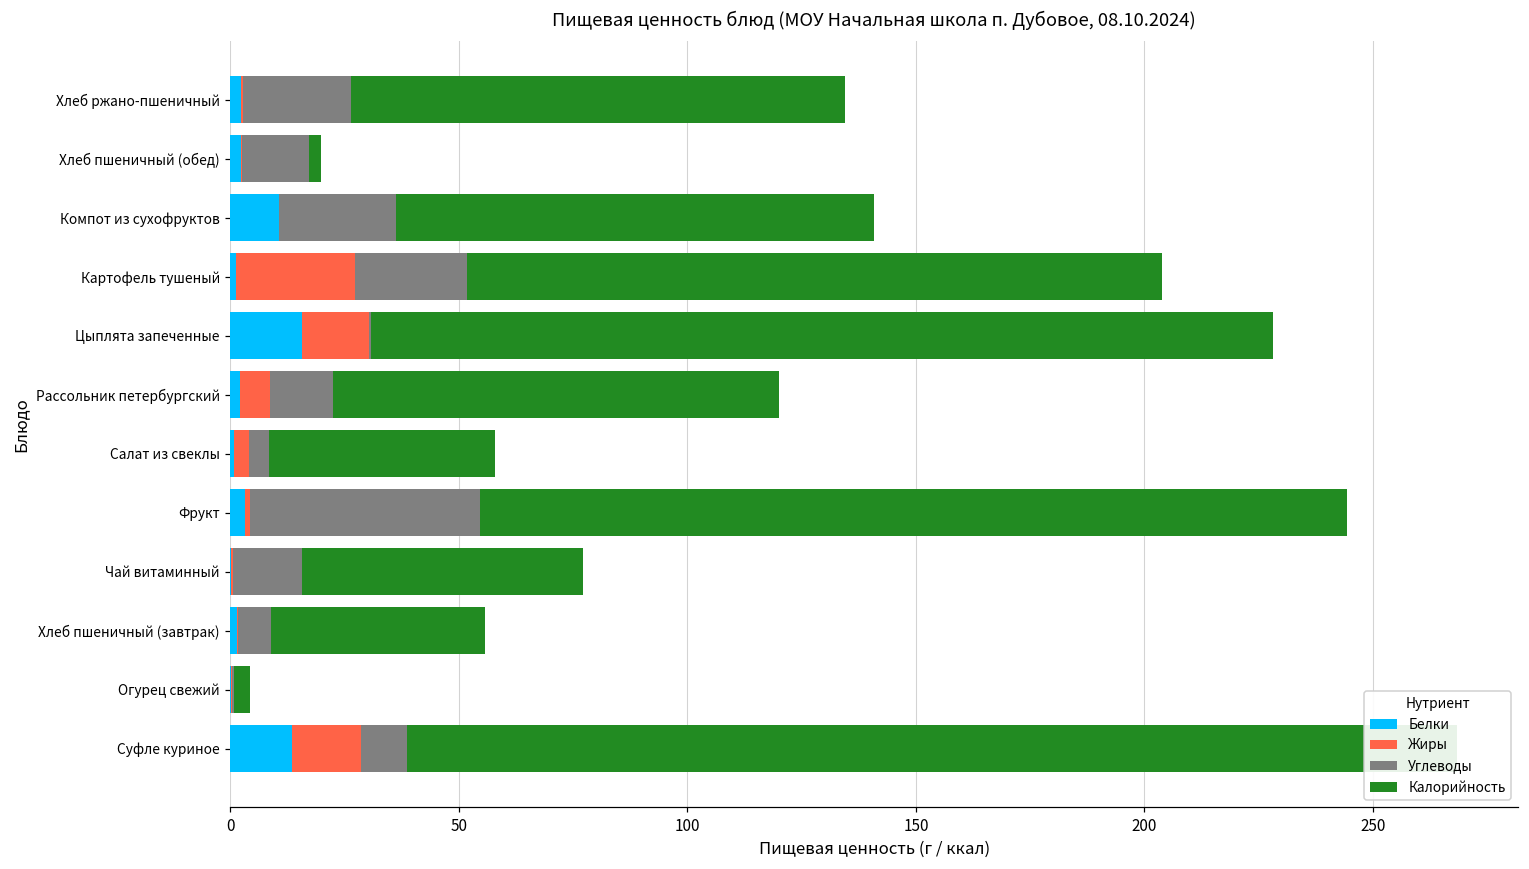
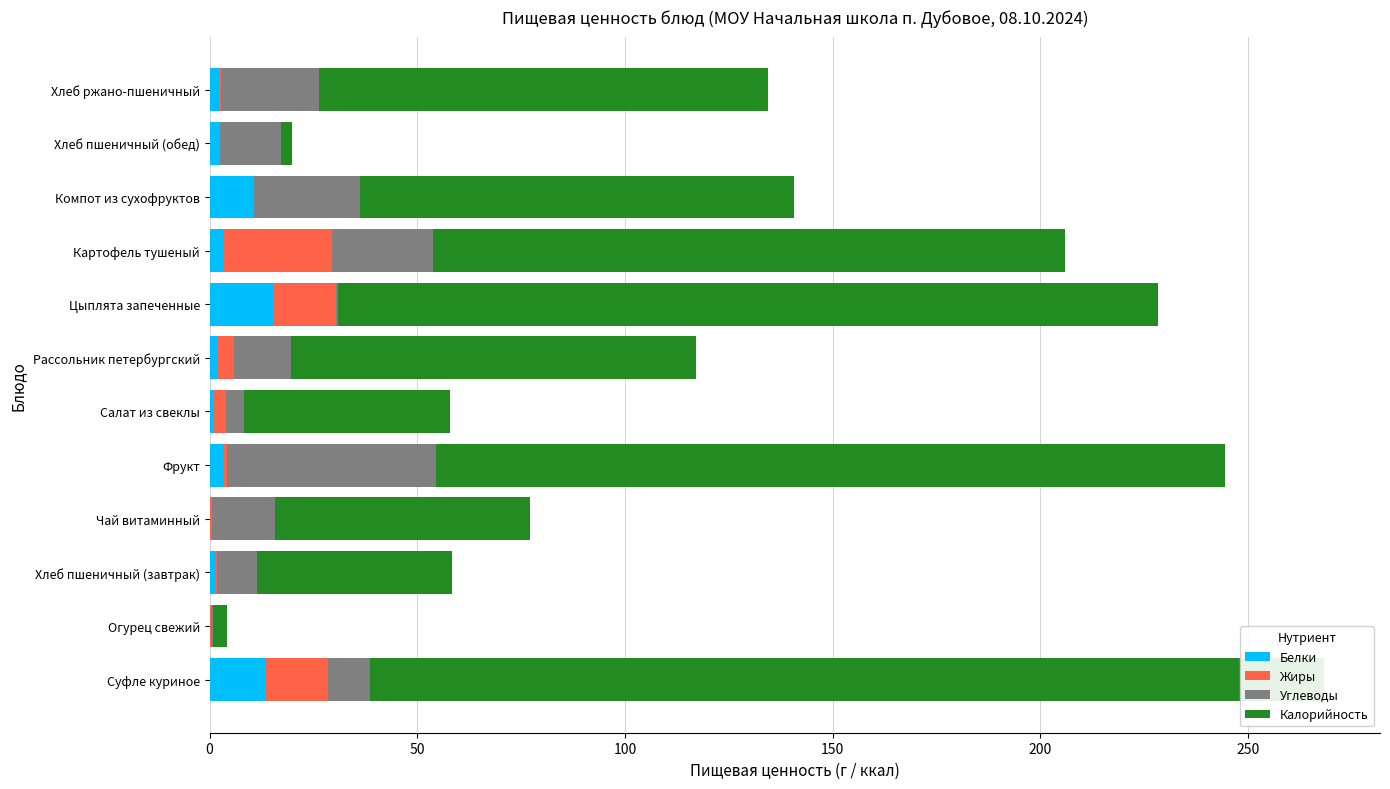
  {
    "Белки": {
      "Хлеб ржано-пшеничный": 2,
      "Хлеб пшеничный (обед)": 2,
      "Компот из сухофруктов": 11,
-     "Картофель тушеный": 1,
+     "Картофель тушеный": 3,
      "Цыплята запеченные": 16,
      "Рассольник петербургский": 2,
      "Салат из свеклы": 1,
      "Фрукт": 3,
      "Хлеб пшеничный (завтрак)": 2,
      "Суфле куриное": 13
    },
    "Жиры": {
      "Компот из сухофруктов": 0,
      "Картофель тушеный": 26,
      "Цыплята запеченные": 15,
-     "Рассольник петербургский": 7,
+     "Рассольник петербургский": 4,
      "Салат из свеклы": 3,
      "Фрукт": 1,
      "Суфле куриное": 15
    },
    "Углеводы": {
      "Хлеб ржано-пшеничный": 24,
      "Хлеб пшеничный (обед)": 15,
      "Компот из сухофруктов": 26,
      "Картофель тушеный": 24,
      "Рассольник петербургский": 14,
      "Салат из свеклы": 4,
      "Фрукт": 50,
      "Чай витаминный": 15,
-     "Хлеб пшеничный (завтрак)": 7,
+     "Хлеб пшеничный (завтрак)": 10,
      "Суфле куриное": 10
    },
    "Калорийность": {
      "Хлеб ржано-пшеничный": 108,
      "Хлеб пшеничный (обед)": 3,
      "Компот из сухофруктов": 104,
      "Картофель тушеный": 152,
      "Цыплята запеченные": 197,
      "Рассольник петербургский": 98,
      "Салат из свеклы": 50,
      "Фрукт": 190,
      "Чай витаминный": 61,
      "Хлеб пшеничный (завтрак)": 47,
      "Огурец свежий": 3
    }
  }
